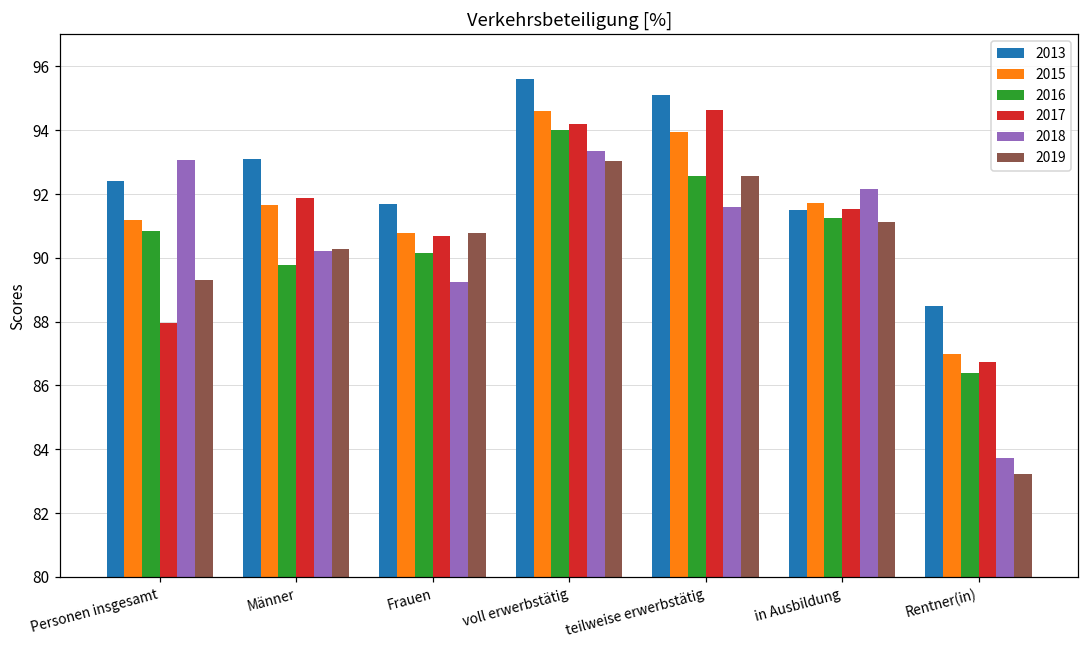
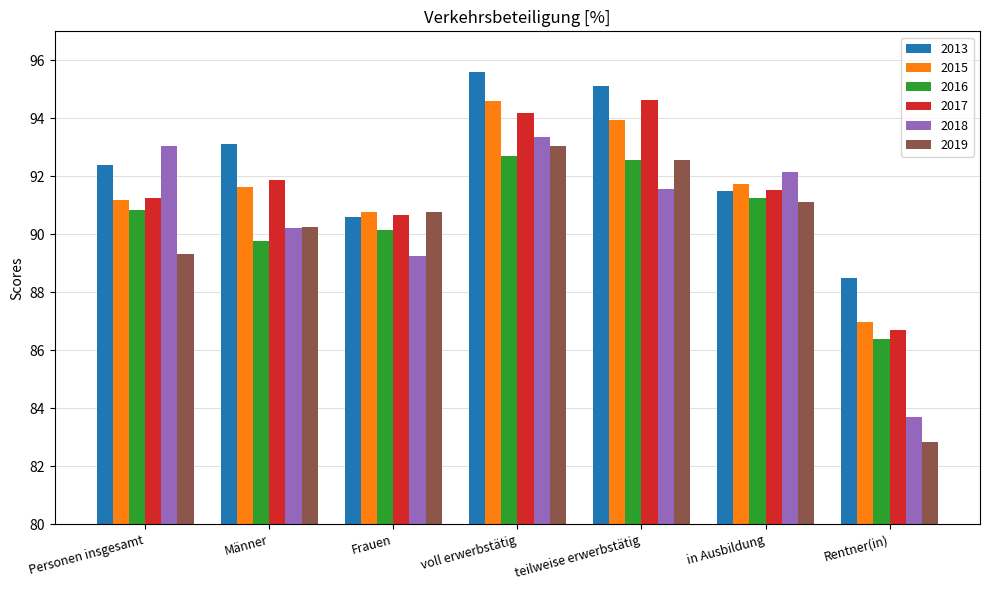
  {
    "2013": {
      "Personen insgesamt": 92.4,
      "Männer": 93.1,
-     "Frauen": 91.7,
+     "Frauen": 90.6,
      "voll erwerbstätig": 95.6,
      "teilweise erwerbstätig": 95.1,
      "in Ausbildung": 91.5,
      "Rentner(in)": 88.5
    },
    "2015": {
      "Personen insgesamt": 91.2,
      "Männer": 91.6,
      "Frauen": 90.8,
      "voll erwerbstätig": 94.6,
      "teilweise erwerbstätig": 94.0,
      "in Ausbildung": 91.7,
      "Rentner(in)": 87.0
    },
    "2016": {
      "Personen insgesamt": 90.8,
      "Männer": 89.8,
      "Frauen": 90.1,
-     "voll erwerbstätig": 94.0,
+     "voll erwerbstätig": 92.7,
      "teilweise erwerbstätig": 92.6,
      "in Ausbildung": 91.3,
      "Rentner(in)": 86.4
    },
    "2017": {
-     "Personen insgesamt": 88.0,
+     "Personen insgesamt": 91.3,
      "Männer": 91.9,
      "Frauen": 90.7,
      "voll erwerbstätig": 94.2,
      "teilweise erwerbstätig": 94.6,
      "in Ausbildung": 91.5,
      "Rentner(in)": 86.7
    },
    "2018": {
      "Personen insgesamt": 93.1,
      "Männer": 90.2,
      "Frauen": 89.3,
      "voll erwerbstätig": 93.4,
      "teilweise erwerbstätig": 91.6,
      "in Ausbildung": 92.2,
      "Rentner(in)": 83.7
    },
    "2019": {
      "Personen insgesamt": 89.3,
      "Männer": 90.3,
      "Frauen": 90.8,
      "voll erwerbstätig": 93.0,
      "teilweise erwerbstätig": 92.6,
      "in Ausbildung": 91.1,
-     "Rentner(in)": 83.2
+     "Rentner(in)": 82.9
    }
  }
